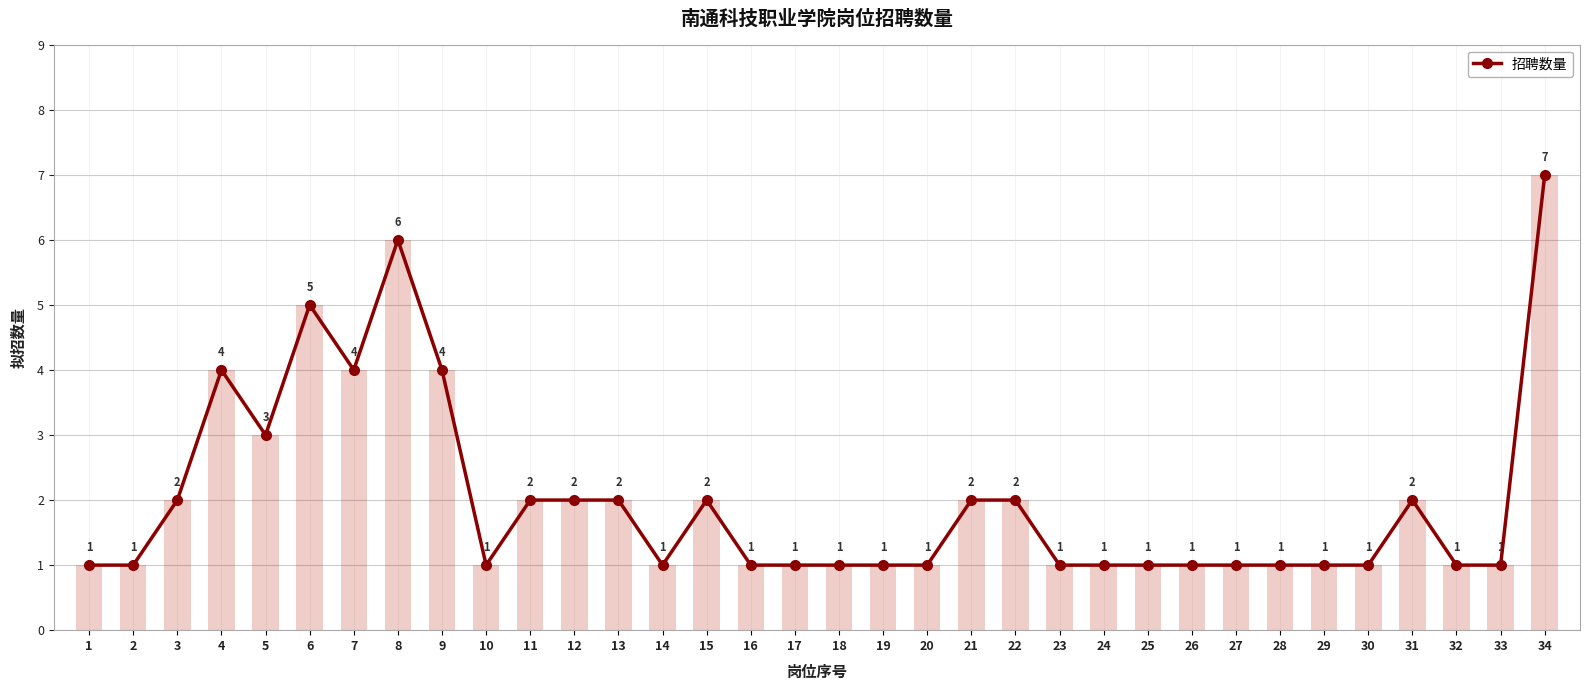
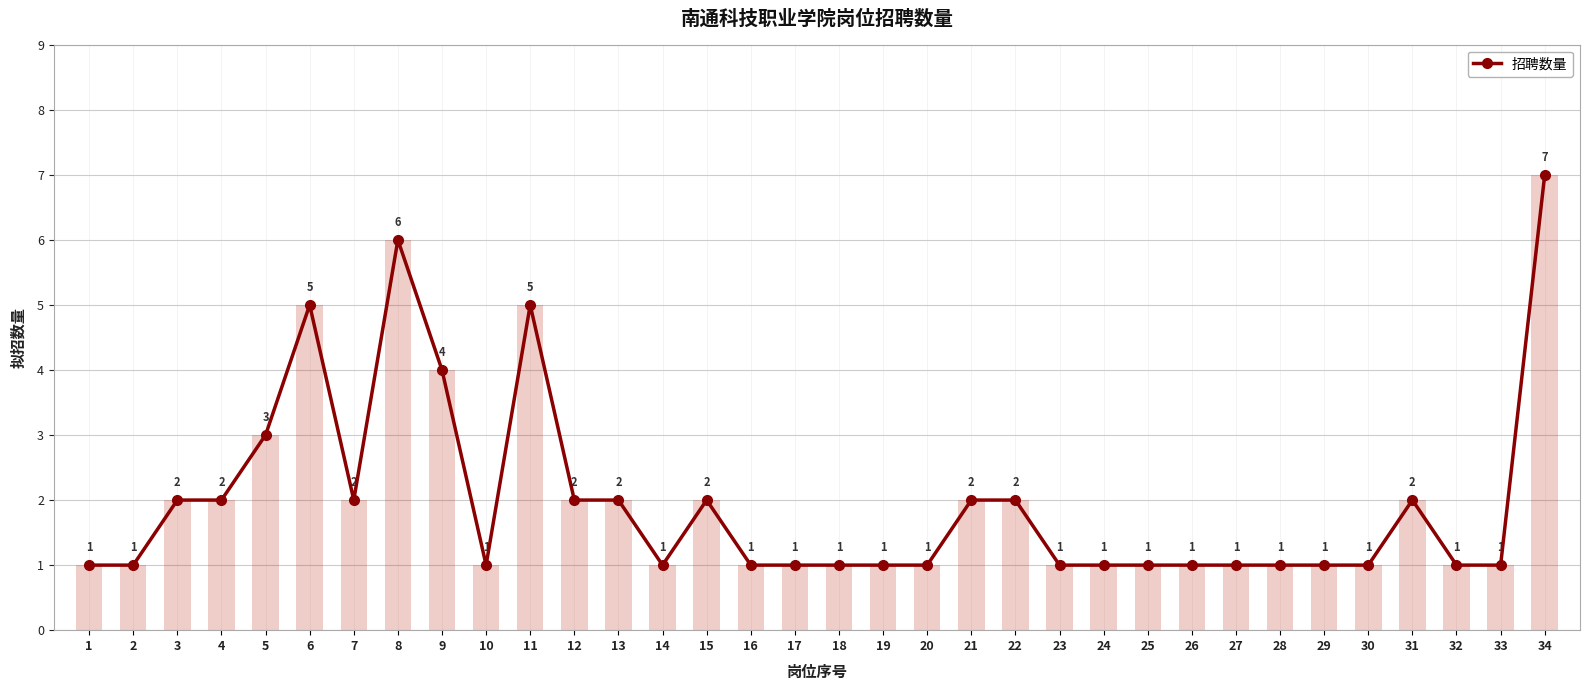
  {
    "1": 1,
    "2": 1,
    "3": 2,
-   "4": 4,
+   "4": 2,
    "5": 3,
    "6": 5,
-   "7": 4,
+   "7": 2,
    "8": 6,
    "9": 4,
    "10": 1,
-   "11": 2,
+   "11": 5,
    "12": 2,
    "13": 2,
    "14": 1,
    "15": 2,
    "16": 1,
    "17": 1,
    "18": 1,
    "19": 1,
    "20": 1,
    "21": 2,
    "22": 2,
    "23": 1,
    "24": 1,
    "25": 1,
    "26": 1,
    "27": 1,
    "28": 1,
    "29": 1,
    "30": 1,
    "31": 2,
    "32": 1,
    "33": 1,
    "34": 7
  }
